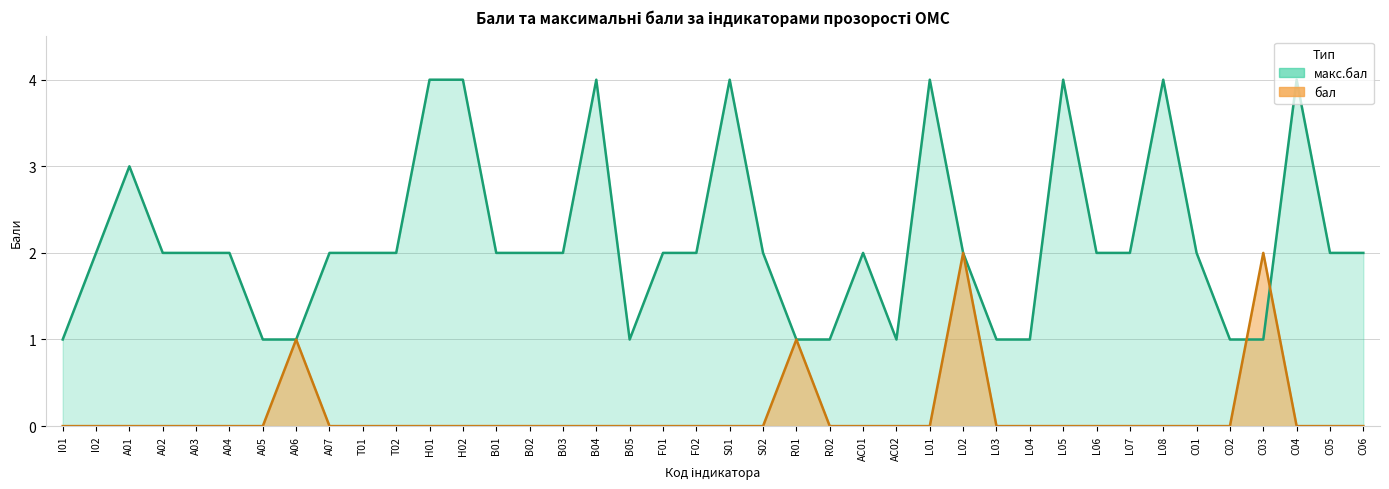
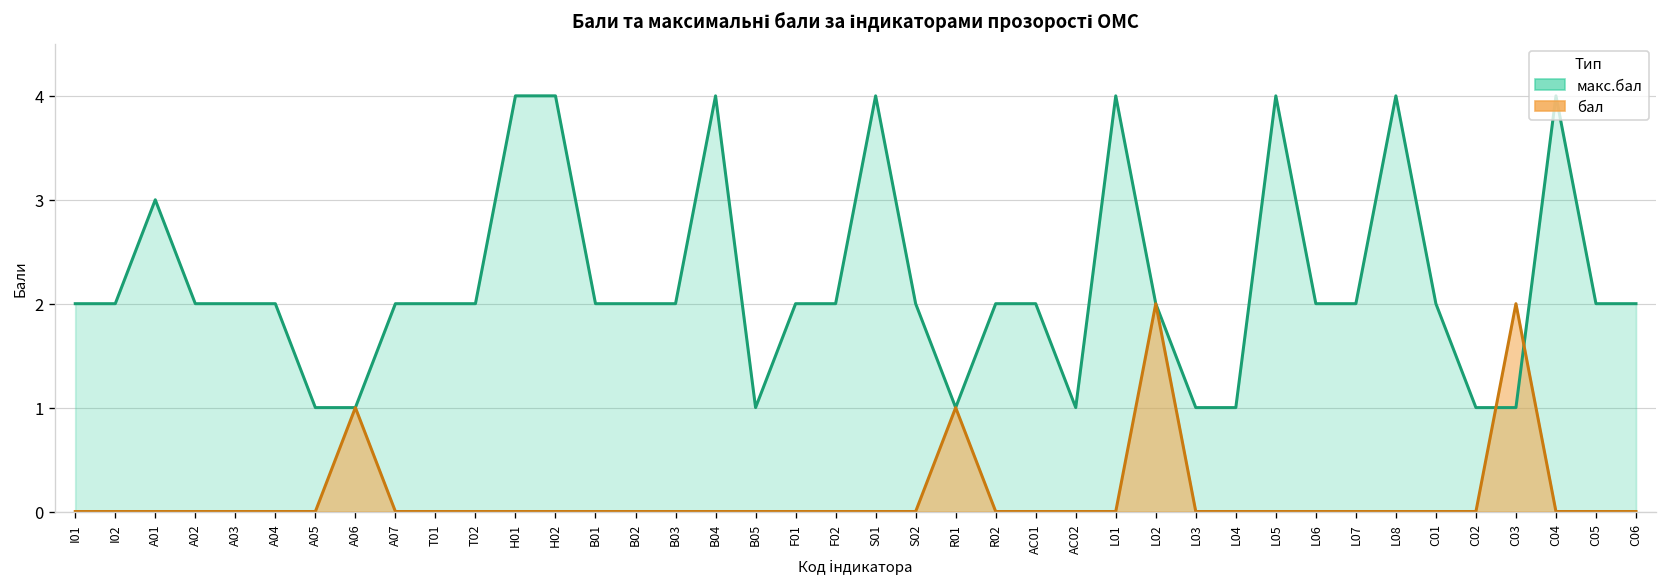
  {
    "макс.бал": {
-     "I01": 1,
+     "I01": 2,
      "I02": 2,
      "A01": 3,
      "A02": 2,
      "A03": 2,
      "A04": 2,
      "A05": 1,
      "A07": 2,
      "T01": 2,
      "T02": 2,
      "H01": 4,
      "H02": 4,
      "B01": 2,
      "B02": 2,
      "B03": 2,
      "B04": 4,
      "B05": 1,
      "F01": 2,
      "F02": 2,
      "S01": 4,
      "S02": 2,
-     "R02": 1,
+     "R02": 2,
      "AC01": 2,
      "AC02": 1,
      "L01": 4,
      "L03": 1,
      "L04": 1,
      "L05": 4,
      "L06": 2,
      "L07": 2,
      "L08": 4,
      "C01": 2,
      "C02": 1,
      "C03": 1,
      "C05": 2,
      "C06": 2
    },
    "бал": {
      "I01": 0,
      "I02": 0,
      "A01": 0,
      "A02": 0,
      "A03": 0,
      "A04": 0,
      "A05": 0,
      "A07": 0,
      "T01": 0,
      "T02": 0,
      "H01": 0,
      "H02": 0,
      "B01": 0,
      "B02": 0,
      "B03": 0,
      "B04": 0,
      "B05": 0,
      "F01": 0,
      "F02": 0,
      "S01": 0,
      "S02": 0,
      "R02": 0,
      "AC01": 0,
      "AC02": 0,
      "L01": 0,
      "L03": 0,
      "L04": 0,
      "L05": 0,
      "L06": 0,
      "L07": 0,
      "L08": 0,
      "C01": 0,
      "C02": 0,
      "C03": 2,
      "C04": 0,
      "C05": 0,
      "C06": 0
    }
  }
